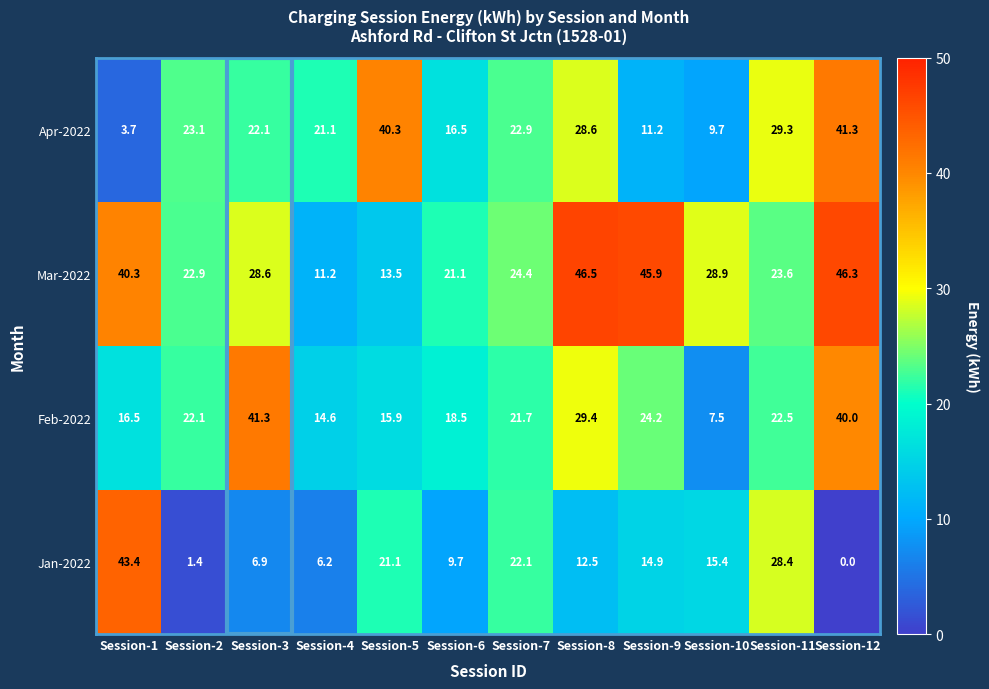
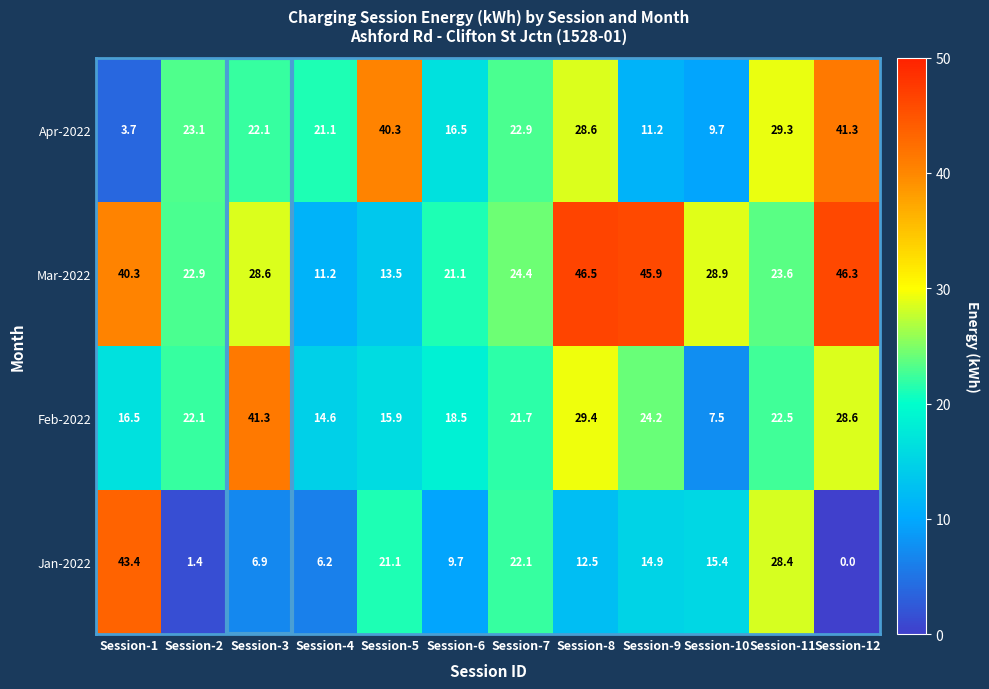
  {
    "Apr-2022": {
      "Session-1": 3.7,
      "Session-2": 23.1,
      "Session-3": 22.1,
      "Session-4": 21.1,
      "Session-5": 40.3,
      "Session-6": 16.5,
      "Session-7": 22.9,
      "Session-8": 28.6,
      "Session-9": 11.2,
      "Session-10": 9.7,
      "Session-11": 29.3,
      "Session-12": 41.3
    },
    "Mar-2022": {
      "Session-1": 40.3,
      "Session-2": 22.9,
      "Session-3": 28.6,
      "Session-4": 11.2,
      "Session-5": 13.5,
      "Session-6": 21.1,
      "Session-7": 24.4,
      "Session-8": 46.5,
      "Session-9": 45.9,
      "Session-10": 28.9,
      "Session-11": 23.6,
      "Session-12": 46.3
    },
    "Feb-2022": {
      "Session-1": 16.5,
      "Session-2": 22.1,
      "Session-3": 41.3,
      "Session-4": 14.6,
      "Session-5": 15.9,
      "Session-6": 18.5,
      "Session-7": 21.7,
      "Session-8": 29.4,
      "Session-9": 24.2,
      "Session-10": 7.5,
      "Session-11": 22.5,
-     "Session-12": 40.0
+     "Session-12": 28.6
    },
    "Jan-2022": {
      "Session-1": 43.4,
      "Session-2": 1.4,
      "Session-3": 6.9,
      "Session-4": 6.2,
      "Session-5": 21.1,
      "Session-6": 9.7,
      "Session-7": 22.1,
      "Session-8": 12.5,
      "Session-9": 14.9,
      "Session-10": 15.4,
      "Session-11": 28.4,
      "Session-12": 0.0
    }
  }
